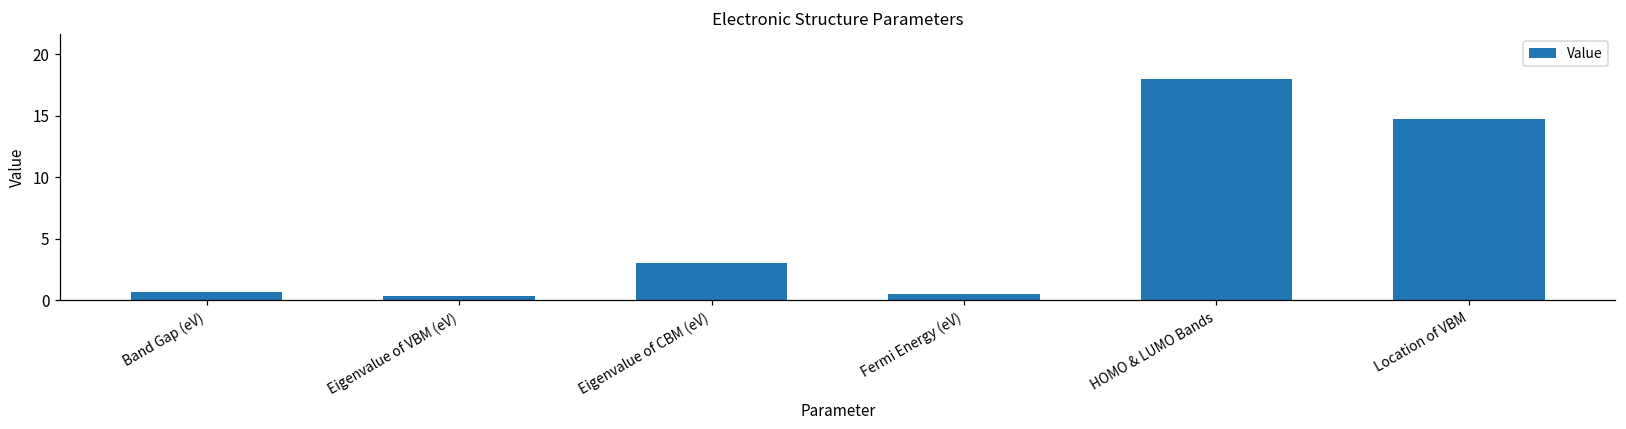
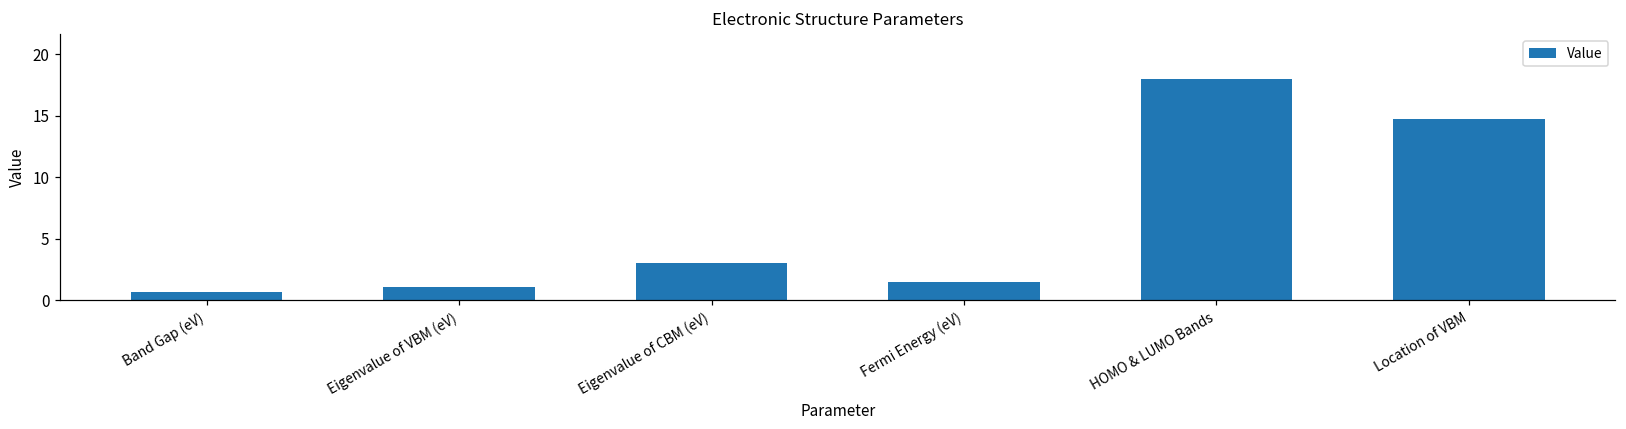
  {
    "Band Gap (eV)": 0.7,
-   "Eigenvalue of VBM (eV)": 0.4,
+   "Eigenvalue of VBM (eV)": 1.1,
    "Eigenvalue of CBM (eV)": 3.0,
-   "Fermi Energy (eV)": 0.5,
+   "Fermi Energy (eV)": 1.5,
    "HOMO & LUMO Bands": 18.0,
    "Location of VBM": 14.7
  }
